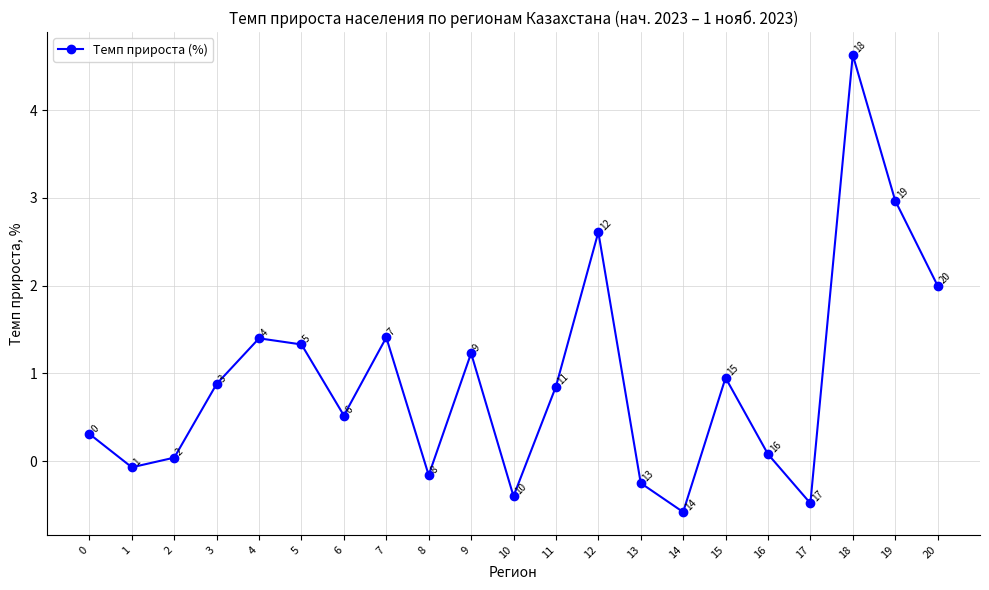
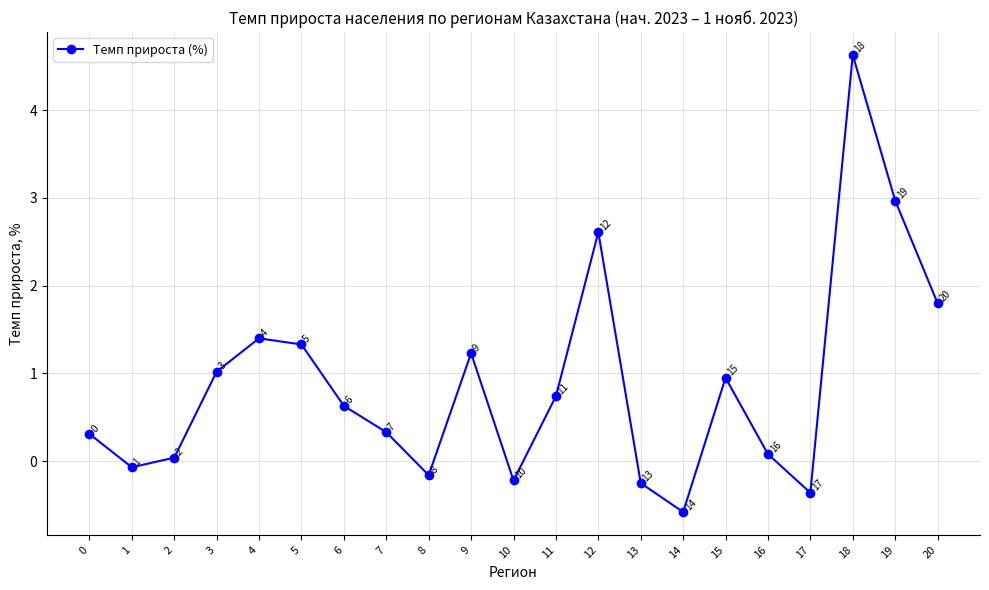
  {
-   "3": 0.9,
-   "6": 0.5,
-   "7": 1.4,
-   "10": -0.4,
-   "11": 0.9,
-   "17": -0.5,
-   "20": 2.0
+   "3": 1.0,
+   "6": 0.6,
+   "7": 0.3,
+   "10": -0.2,
+   "11": 0.7,
+   "17": -0.4,
+   "20": 1.8
  }
